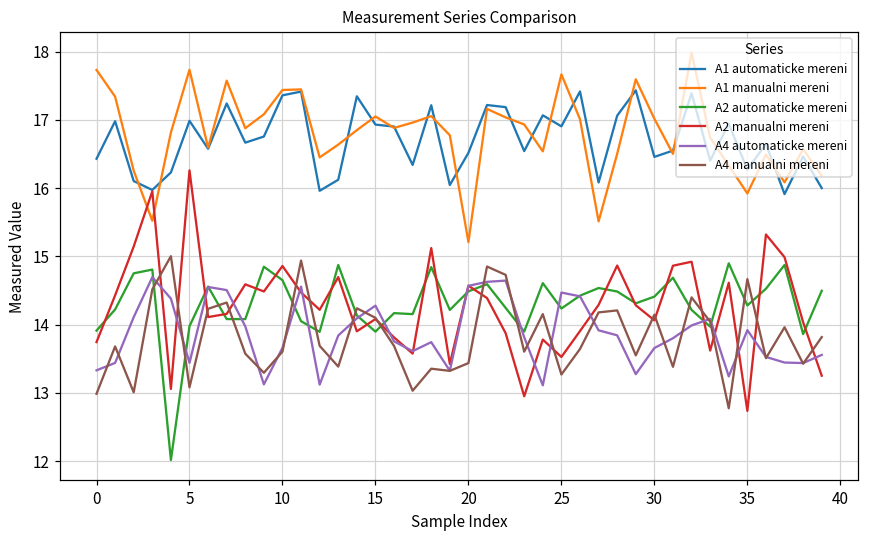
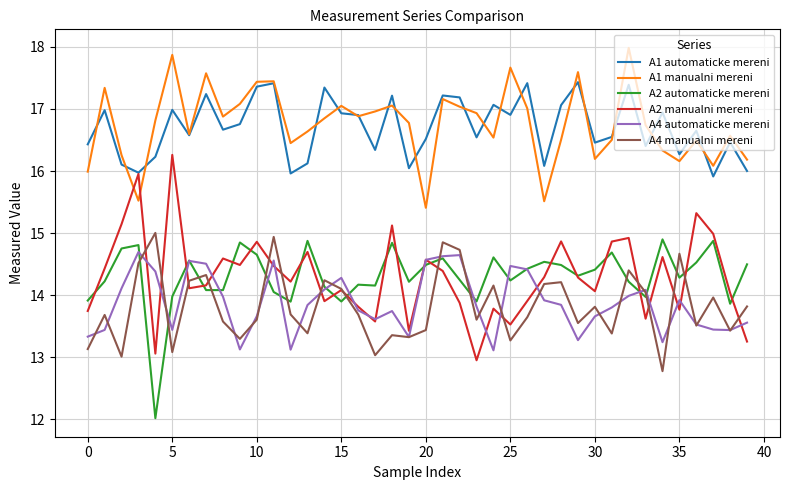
  {
    "A1 automaticke mereni": {
      "0": 16.4,
      "5": 17.0,
      "10": 17.4,
      "15": 16.9,
      "20": 16.5,
      "25": 16.9,
      "30": 16.5,
      "35": 16.3
    },
    "A1 manualni mereni": {
-     "0": 17.7,
-     "5": 17.7,
+     "0": 16.0,
+     "5": 17.9,
      "10": 17.4,
      "15": 17.0,
-     "20": 15.2,
+     "20": 15.4,
      "25": 17.7,
-     "30": 17.0,
-     "35": 15.9
+     "30": 16.2,
+     "35": 16.2
    },
    "A2 automaticke mereni": {
      "0": 13.9,
      "5": 14.0,
      "10": 14.7,
      "15": 13.9,
      "20": 14.5,
      "25": 14.2,
      "30": 14.4,
      "35": 14.3
    },
    "A2 manualni mereni": {
      "0": 13.7,
      "5": 16.3,
      "10": 14.9,
      "25": 13.5,
      "30": 14.1,
-     "35": 12.7
+     "35": 13.8
    },
    "A4 automaticke mereni": {
      "0": 13.3,
      "5": 13.4,
      "10": 13.7,
      "15": 14.3,
      "25": 14.5,
      "30": 13.7,
      "35": 13.9
    },
    "A4 manualni mereni": {
-     "0": 13.0,
+     "0": 13.1,
      "5": 13.1,
      "10": 13.6,
      "20": 13.4,
      "25": 13.3,
-     "30": 14.1,
+     "30": 13.8,
      "35": 14.7
    }
  }
